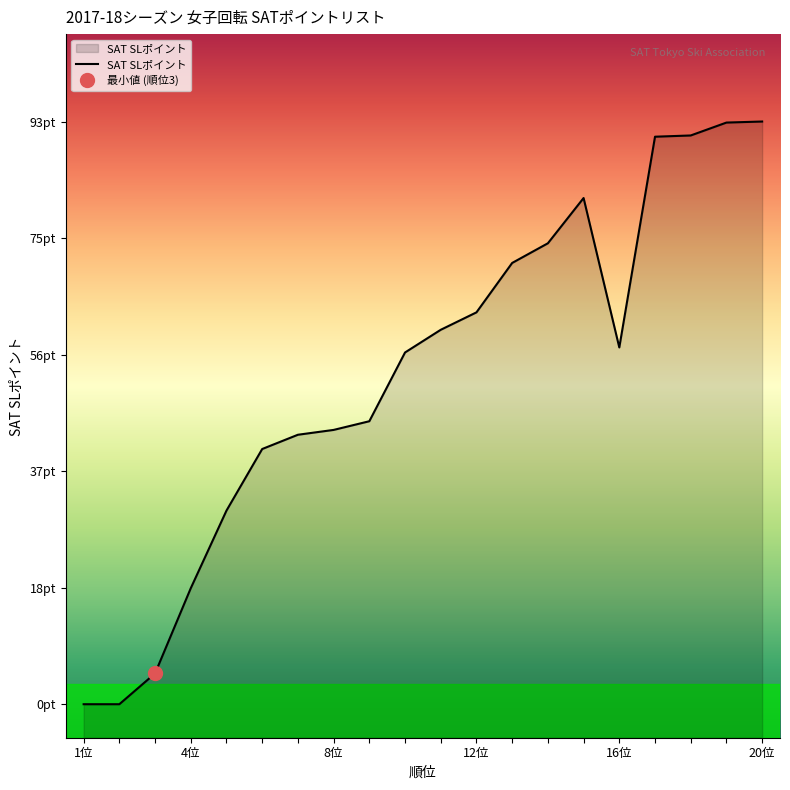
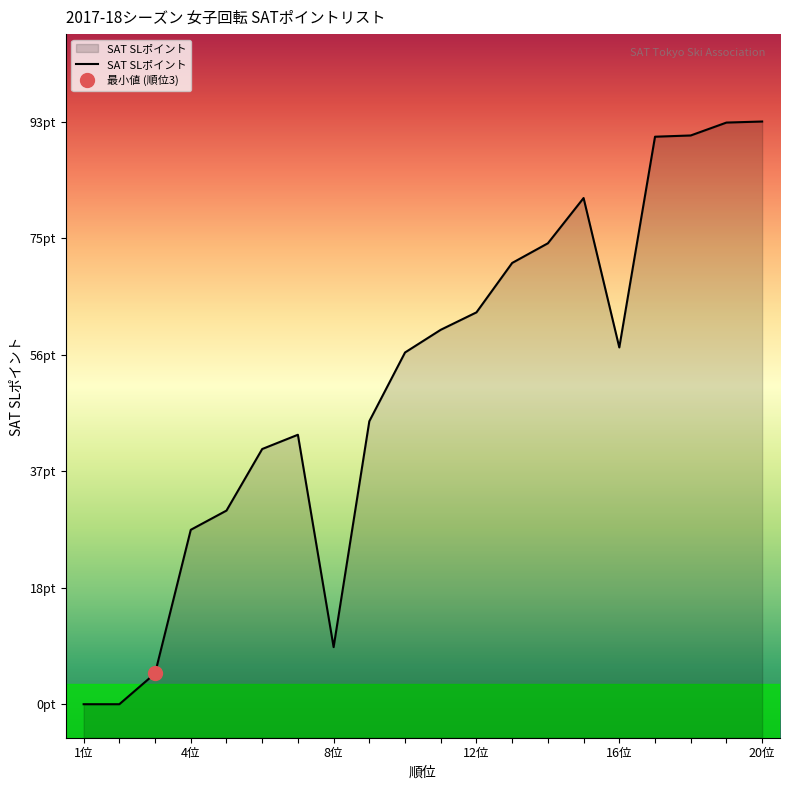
  {
    "SAT SLポイント": {
-     "4位": "19pt",
-     "8位": "44pt",
+     "4位": "28pt",
+     "8位": "9pt",
      "12位": "63pt",
      "16位": "58pt",
      "20位": "94pt"
    }
  }
